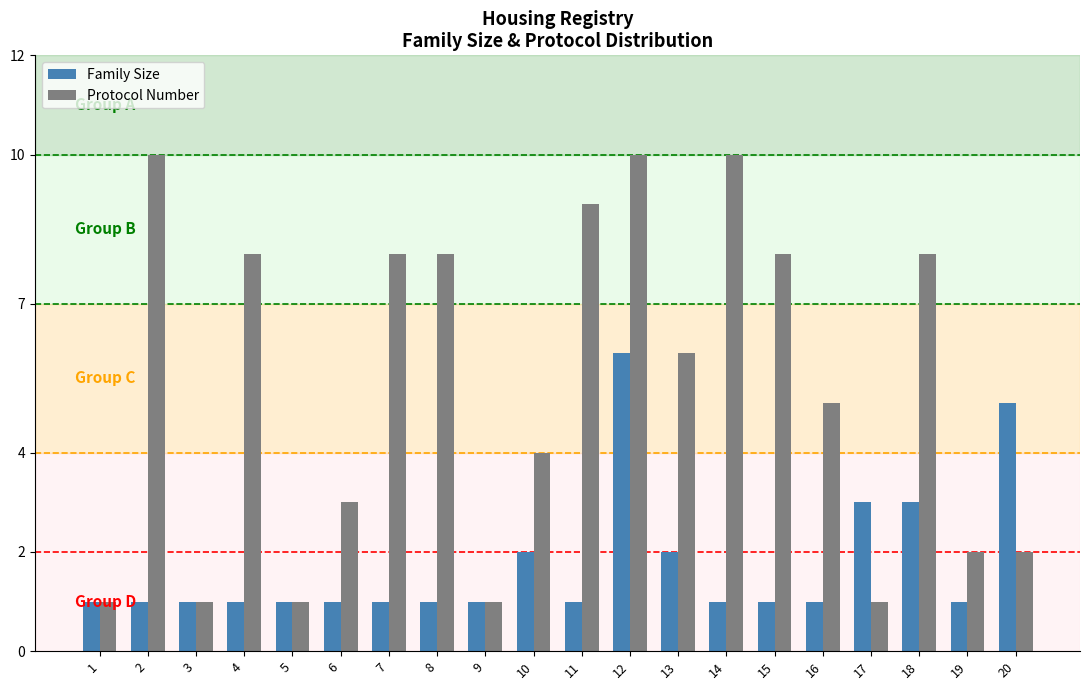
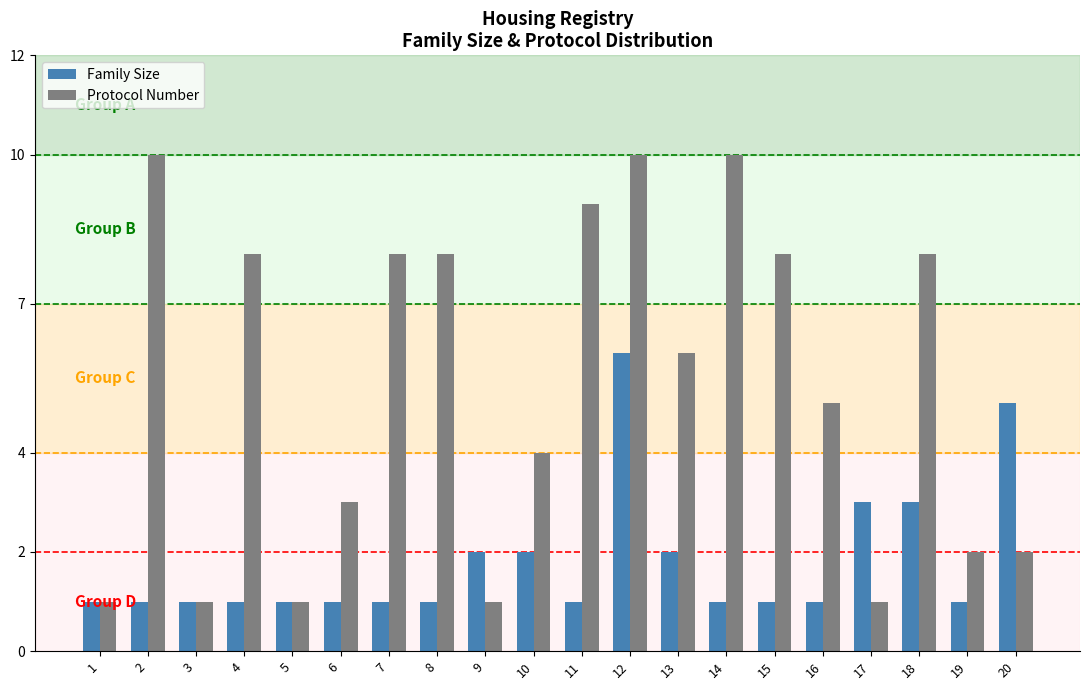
  {
    "Family Size": {
      "1": 1,
      "2": 1,
      "3": 1,
      "4": 1,
      "5": 1,
      "6": 1,
      "7": 1,
      "8": 1,
-     "9": 1,
+     "9": 2,
      "10": 2,
      "11": 1,
      "12": 6,
      "13": 2,
      "14": 1,
      "15": 1,
      "16": 1,
      "17": 3,
      "18": 3,
      "19": 1,
      "20": 5
    },
    "Protocol Number": {
      "1": 1,
      "2": 10,
      "3": 1,
      "4": 8,
      "5": 1,
      "6": 3,
      "7": 8,
      "8": 8,
      "9": 1,
      "10": 4,
      "11": 9,
      "12": 10,
      "13": 6,
      "14": 10,
      "15": 8,
      "16": 5,
      "17": 1,
      "18": 8,
      "19": 2,
      "20": 2
    }
  }
